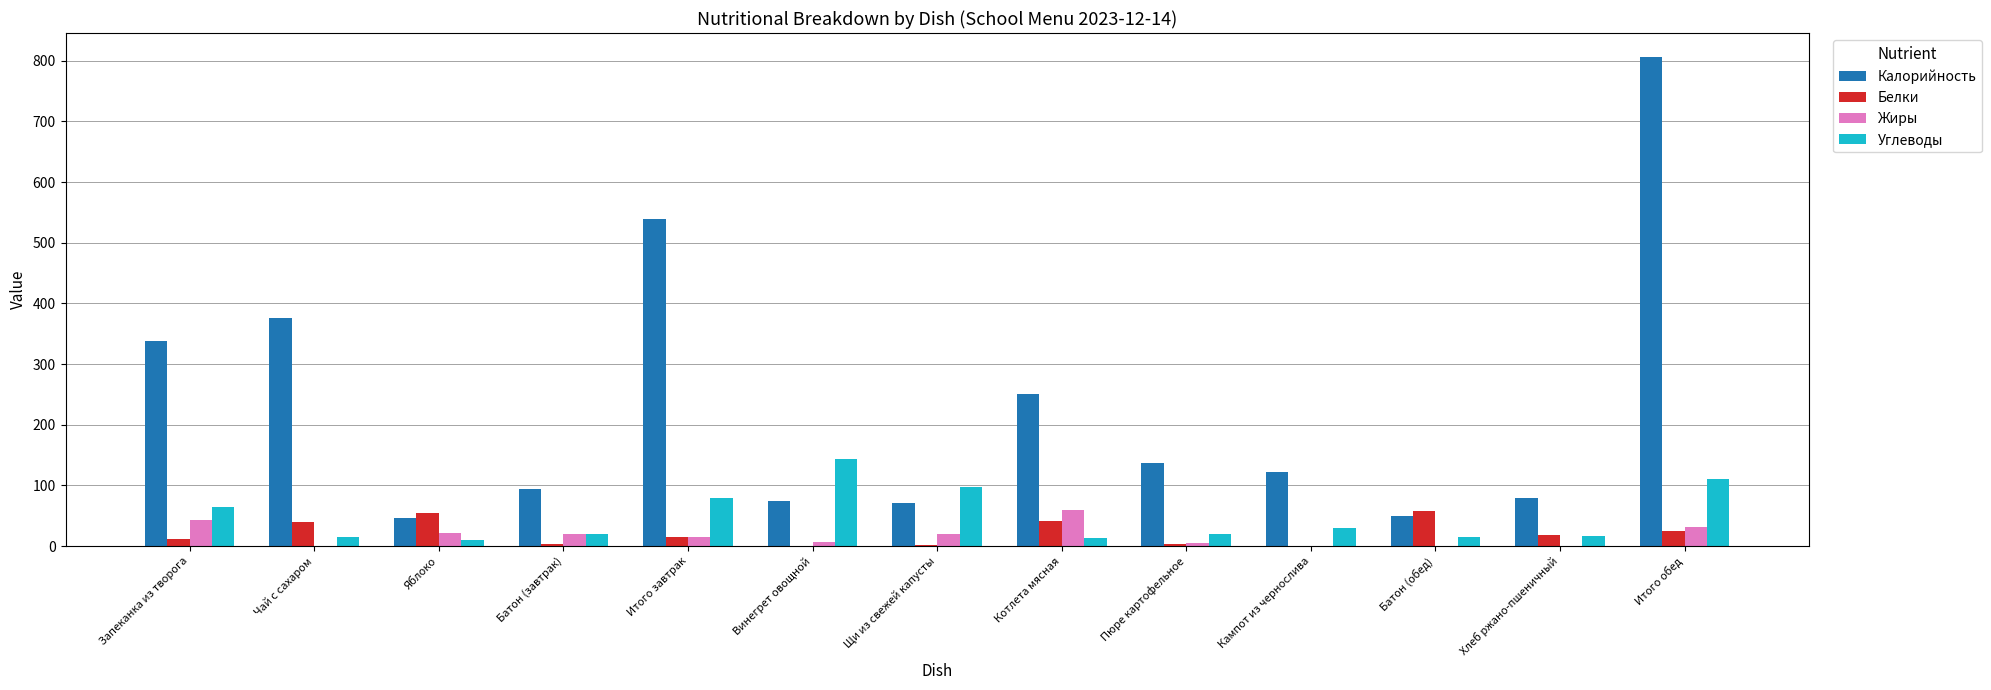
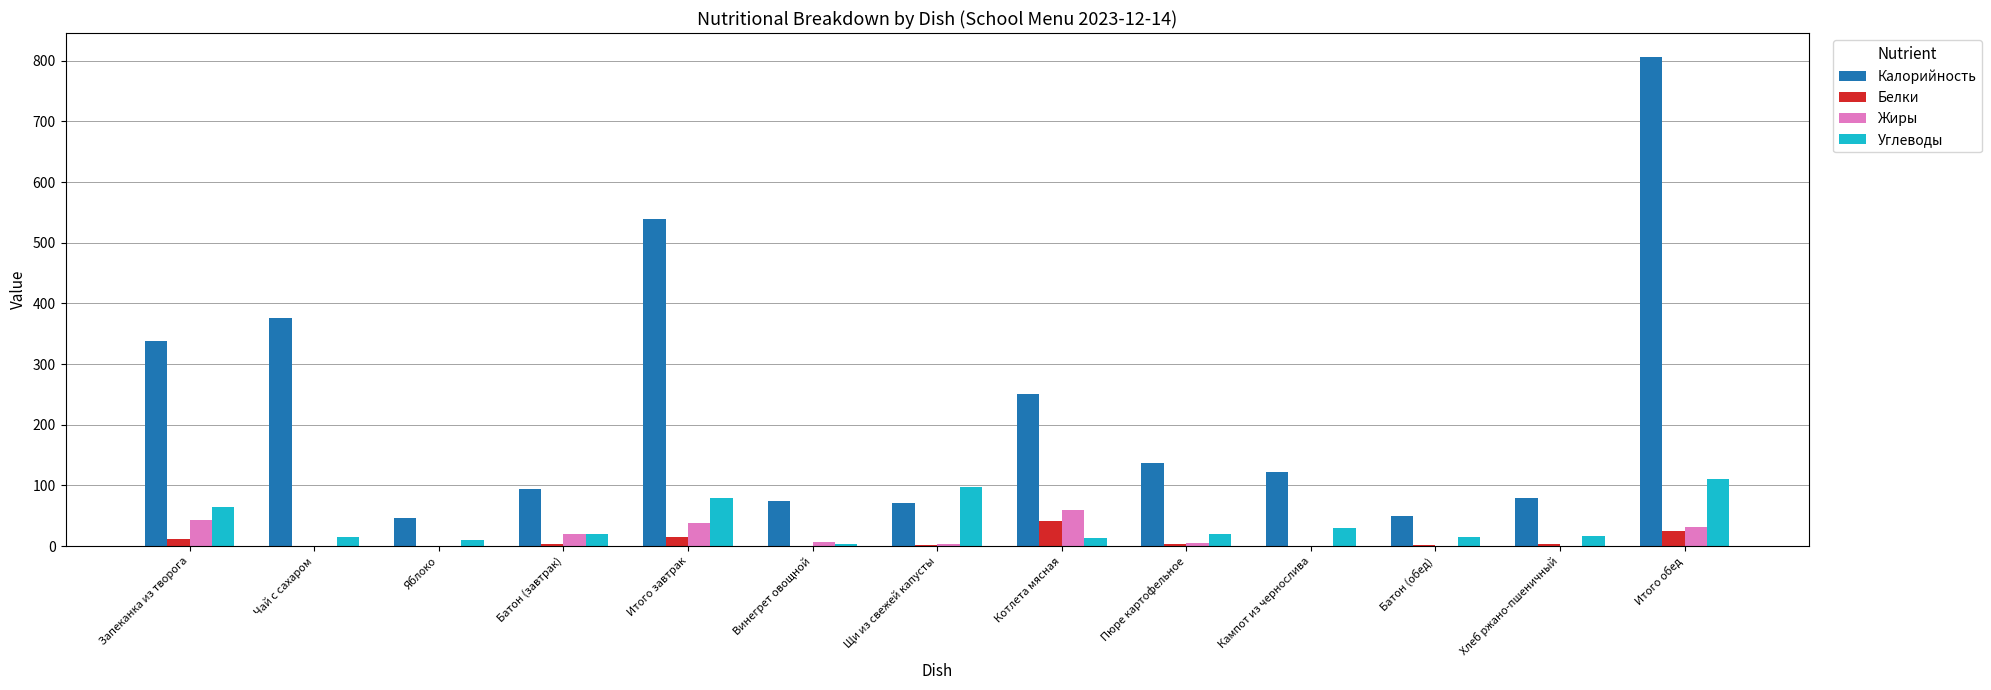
  {
    "Калорийность": {
      "Запеканка из творога": 340,
      "Чай с сахаром": 380,
      "Яблоко": 50,
      "Батон (завтрак)": 90,
      "Итого завтрак": 540,
      "Винегрет овощной": 70,
      "Щи из свежей капусты": 70,
      "Котлета мясная": 250,
      "Пюре картофельное": 140,
      "Кампот из чернослива": 120,
      "Батон (обед)": 50,
      "Хлеб ржано-пшеничный": 80,
      "Итого обед": 810
    },
    "Белки": {
      "Запеканка из творога": 10,
-     "Чай с сахаром": 40,
-     "Яблоко": 60,
+     "Чай с сахаром": 0,
+     "Яблоко": 0,
      "Итого завтрак": 10,
      "Котлета мясная": 40,
-     "Батон (обед)": 60,
-     "Хлеб ржано-пшеничный": 20,
+     "Батон (обед)": 0,
+     "Хлеб ржано-пшеничный": 0,
      "Итого обед": 30
    },
    "Жиры": {
      "Запеканка из творога": 40,
-     "Яблоко": 20,
+     "Яблоко": 0,
      "Батон (завтрак)": 20,
-     "Итого завтрак": 10,
+     "Итого завтрак": 40,
      "Винегрет овощной": 10,
-     "Щи из свежей капусты": 20,
+     "Щи из свежей капусты": 0,
      "Котлета мясная": 60,
      "Пюре картофельное": 0,
      "Итого обед": 30
    },
    "Углеводы": {
      "Запеканка из творога": 60,
      "Чай с сахаром": 20,
      "Яблоко": 10,
      "Батон (завтрак)": 20,
      "Итого завтрак": 80,
-     "Винегрет овощной": 140,
+     "Винегрет овощной": 0,
      "Щи из свежей капусты": 100,
      "Котлета мясная": 10,
      "Пюре картофельное": 20,
      "Кампот из чернослива": 30,
      "Батон (обед)": 10,
      "Хлеб ржано-пшеничный": 20,
      "Итого обед": 110
    }
  }
